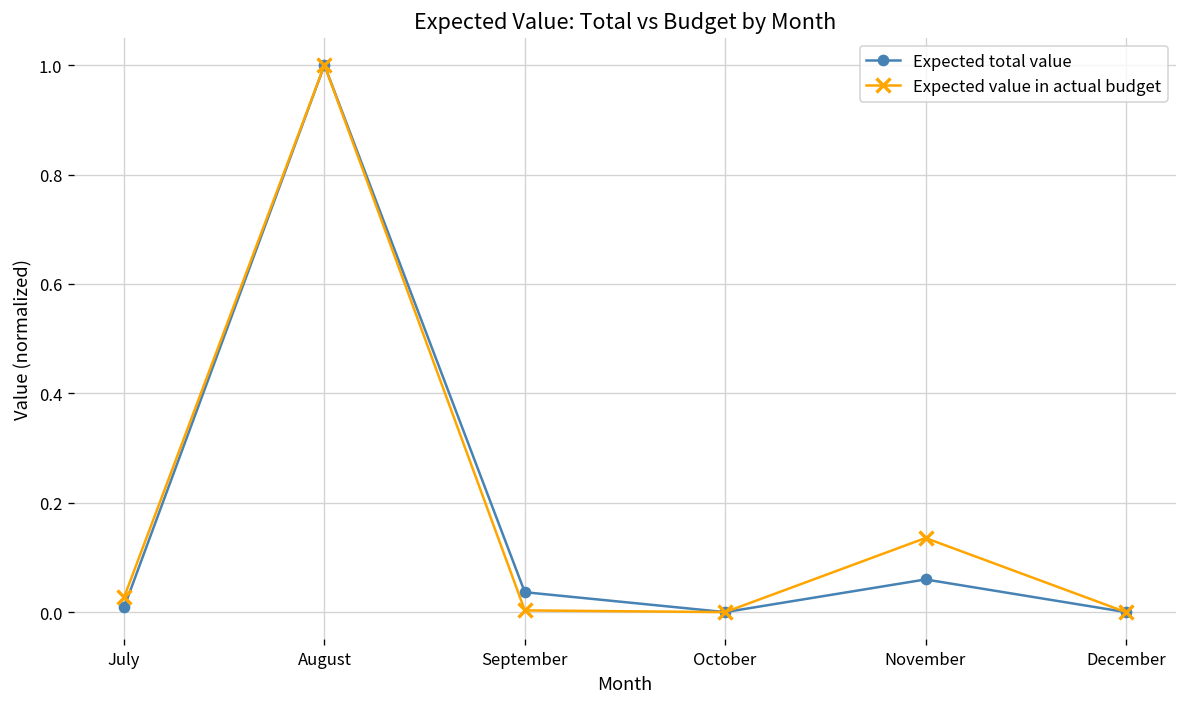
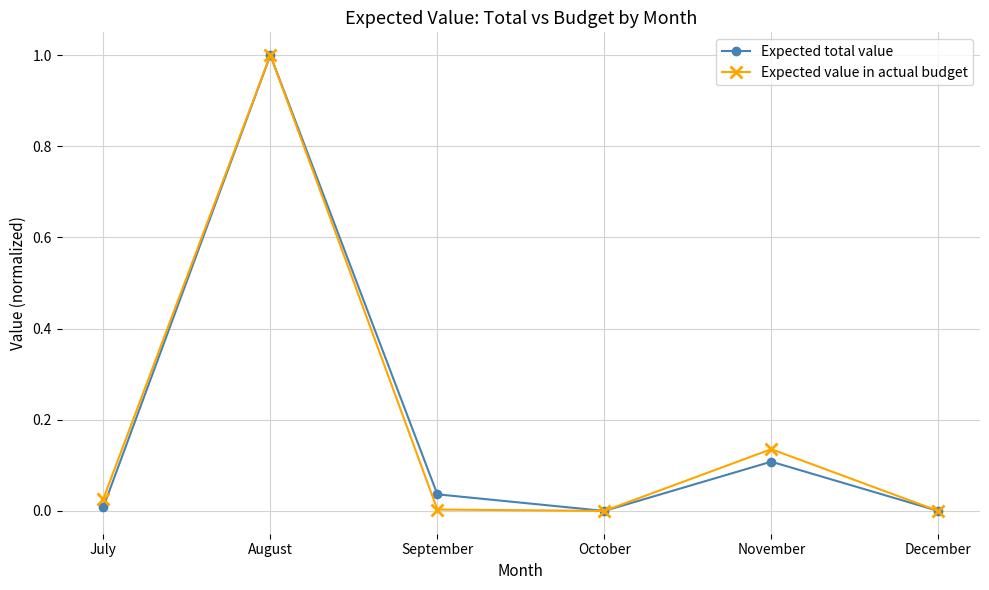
  {
    "Expected total value": {
      "July": 0.01,
      "September": 0.04,
-     "November": 0.06
+     "November": 0.11
    },
    "Expected value in actual budget": {
      "July": 0.03,
      "September": 0.00,
      "November": 0.14
    }
  }
